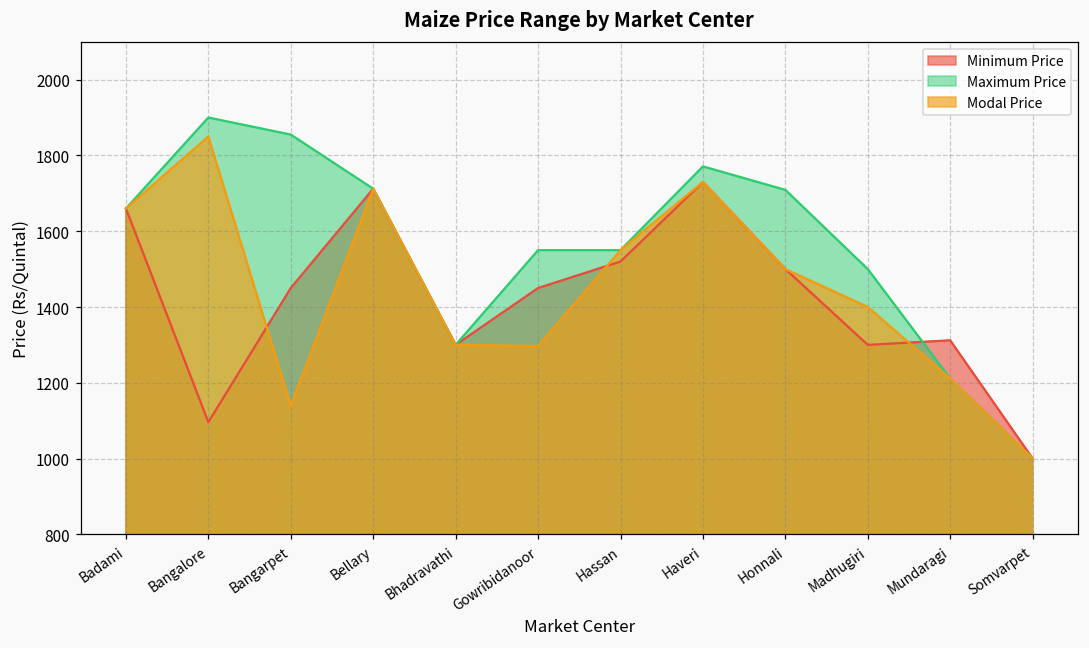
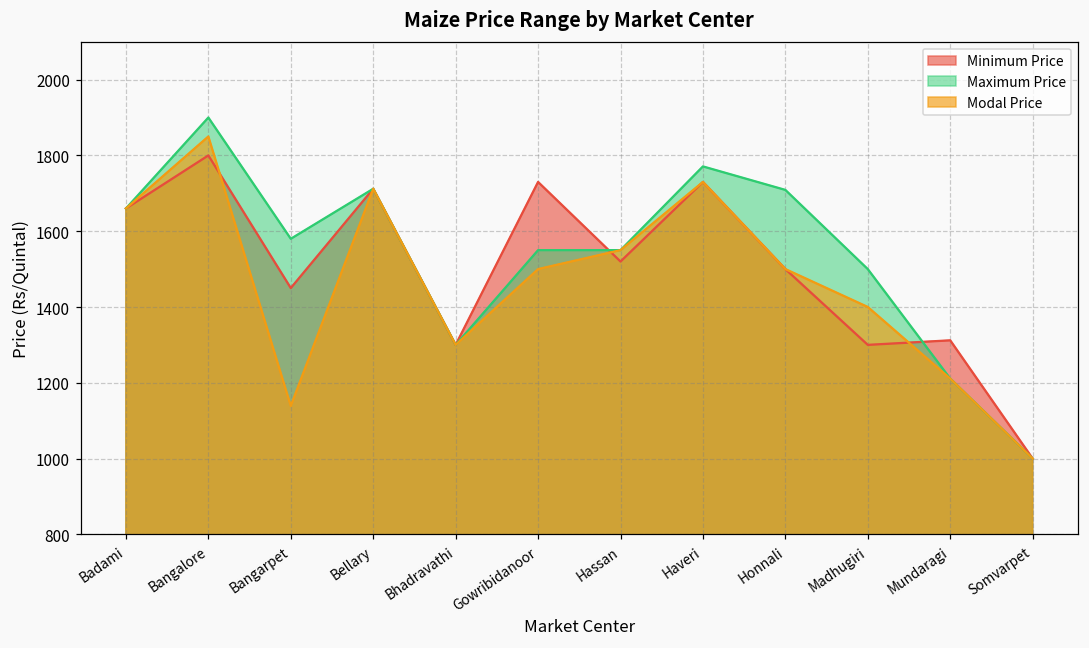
  {
    "Minimum Price": {
-     "Bangalore": 1100,
+     "Bangalore": 1800,
      "Bangarpet": 1450,
-     "Gowribidanoor": 1450,
+     "Gowribidanoor": 1730,
      "Hassan": 1520,
      "Madhugiri": 1300,
      "Mundaragi": 1310
    },
    "Maximum Price": {
      "Bangalore": 1900,
-     "Bangarpet": 1860,
+     "Bangarpet": 1580,
      "Gowribidanoor": 1550,
      "Haveri": 1770,
      "Honnali": 1710,
      "Madhugiri": 1500
    },
    "Modal Price": {
      "Bangalore": 1850,
      "Bangarpet": 1140,
-     "Gowribidanoor": 1300,
+     "Gowribidanoor": 1500,
      "Madhugiri": 1400
    }
  }
